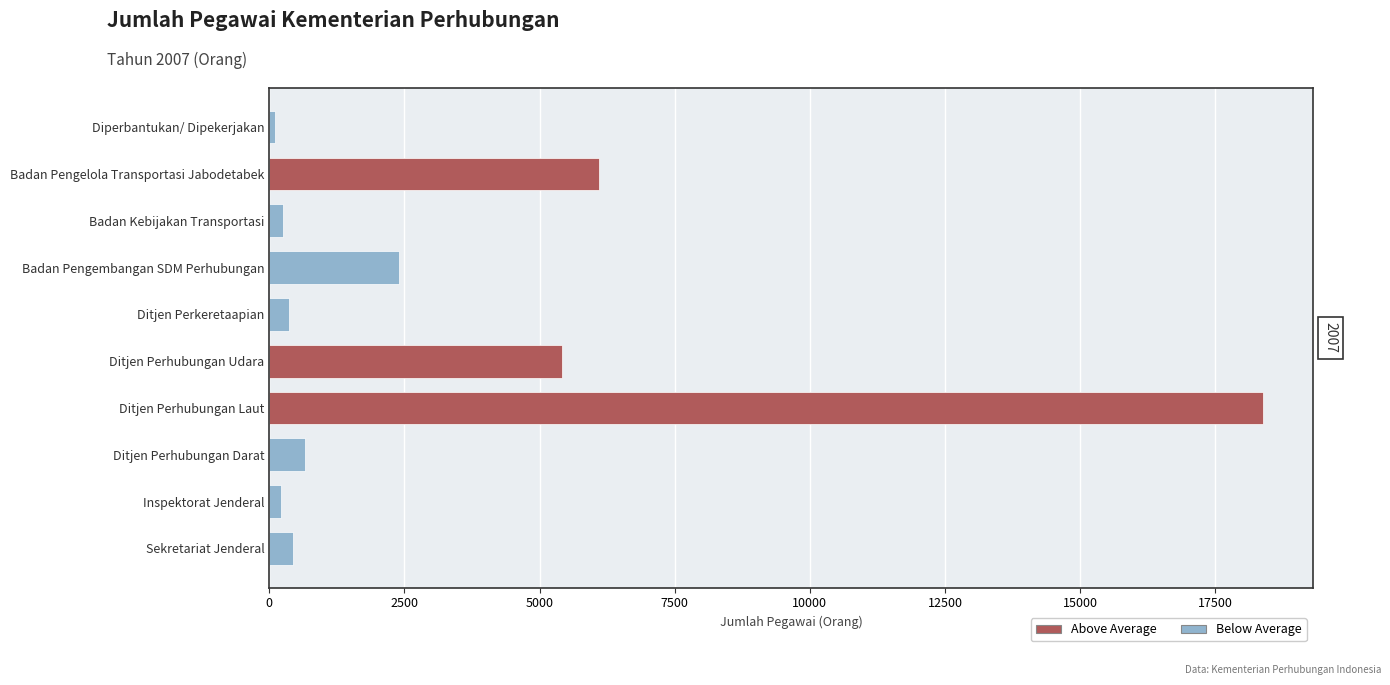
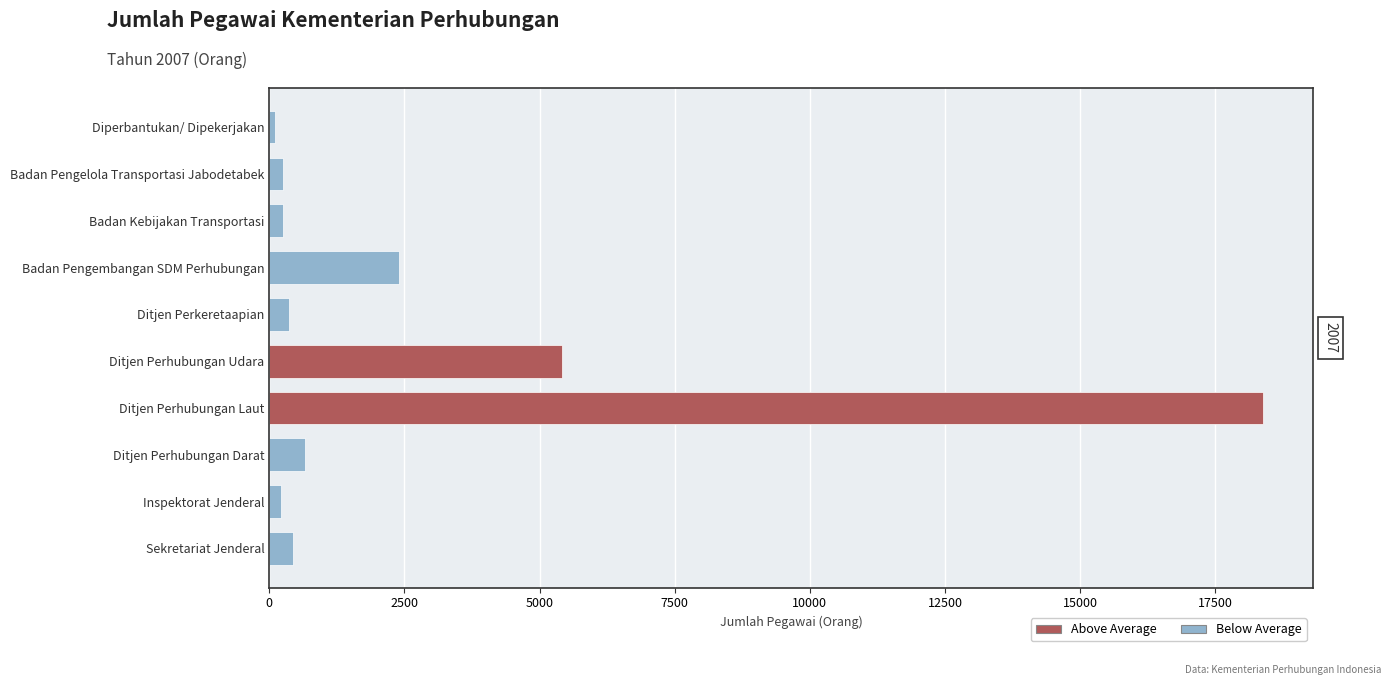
  {
    "Diperbantukan/ Dipekerjakan": 100,
-   "Badan Pengelola Transportasi Jabodetabek": 6100,
+   "Badan Pengelola Transportasi Jabodetabek": 300,
    "Badan Kebijakan Transportasi": 300,
    "Badan Pengembangan SDM Perhubungan": 2400,
    "Ditjen Perkeretaapian": 400,
    "Ditjen Perhubungan Udara": 5400,
    "Ditjen Perhubungan Laut": 18400,
    "Ditjen Perhubungan Darat": 700,
    "Inspektorat Jenderal": 200,
    "Sekretariat Jenderal": 400
  }
